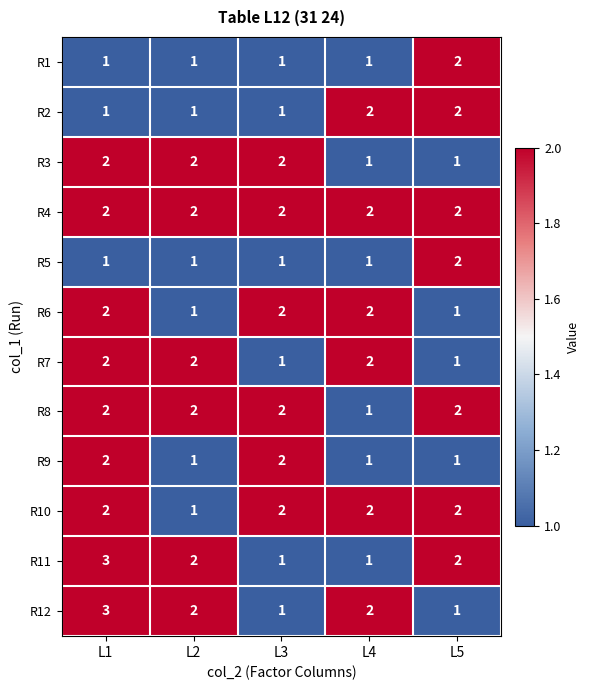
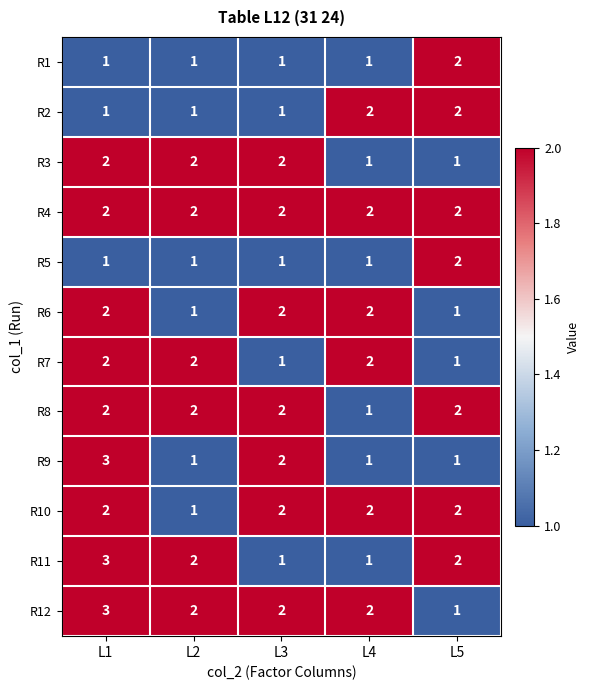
  {
    "R1": {
      "L1": 1,
      "L2": 1,
      "L3": 1,
      "L4": 1,
      "L5": 2
    },
    "R2": {
      "L1": 1,
      "L2": 1,
      "L3": 1,
      "L4": 2,
      "L5": 2
    },
    "R3": {
      "L1": 2,
      "L2": 2,
      "L3": 2,
      "L4": 1,
      "L5": 1
    },
    "R4": {
      "L1": 2,
      "L2": 2,
      "L3": 2,
      "L4": 2,
      "L5": 2
    },
    "R5": {
      "L1": 1,
      "L2": 1,
      "L3": 1,
      "L4": 1,
      "L5": 2
    },
    "R6": {
      "L1": 2,
      "L2": 1,
      "L3": 2,
      "L4": 2,
      "L5": 1
    },
    "R7": {
      "L1": 2,
      "L2": 2,
      "L3": 1,
      "L4": 2,
      "L5": 1
    },
    "R8": {
      "L1": 2,
      "L2": 2,
      "L3": 2,
      "L4": 1,
      "L5": 2
    },
    "R9": {
-     "L1": 2,
+     "L1": 3,
      "L2": 1,
      "L3": 2,
      "L4": 1,
      "L5": 1
    },
    "R10": {
      "L1": 2,
      "L2": 1,
      "L3": 2,
      "L4": 2,
      "L5": 2
    },
    "R11": {
      "L1": 3,
      "L2": 2,
      "L3": 1,
      "L4": 1,
      "L5": 2
    },
    "R12": {
      "L1": 3,
      "L2": 2,
-     "L3": 1,
+     "L3": 2,
      "L4": 2,
      "L5": 1
    }
  }
